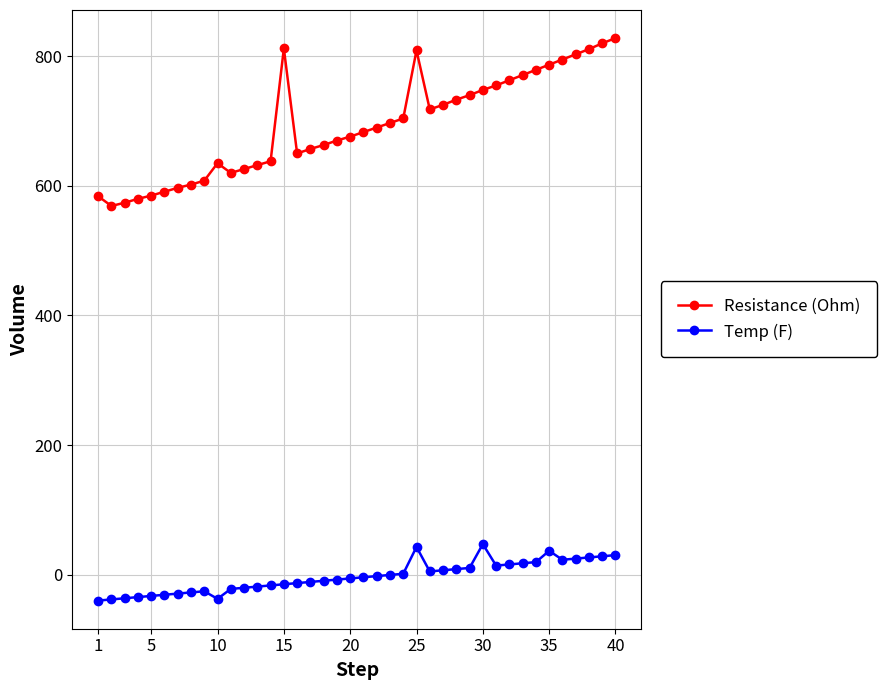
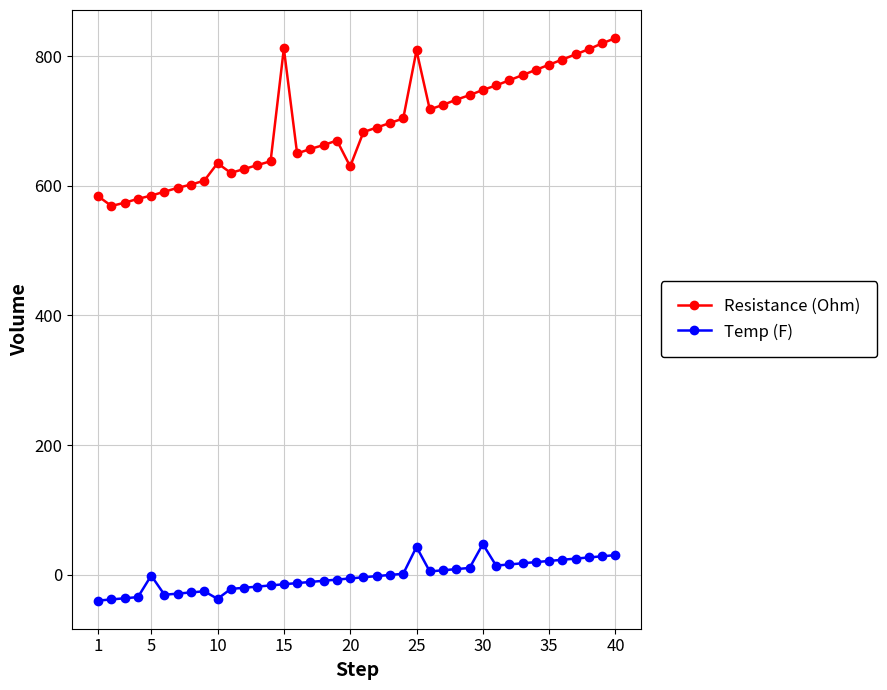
  {
    "Resistance (Ohm)": {
      "1": 580,
      "5": 590,
      "10": 640,
      "15": 810,
-     "20": 680,
+     "20": 630,
      "25": 810,
      "30": 750,
      "35": 790,
      "40": 830
    },
    "Temp (F)": {
      "1": -40,
-     "5": -30,
+     "5": 0,
      "10": -40,
      "15": -10,
      "20": -10,
      "25": 40,
      "30": 50,
-     "35": 40,
+     "35": 20,
      "40": 30
    }
  }
